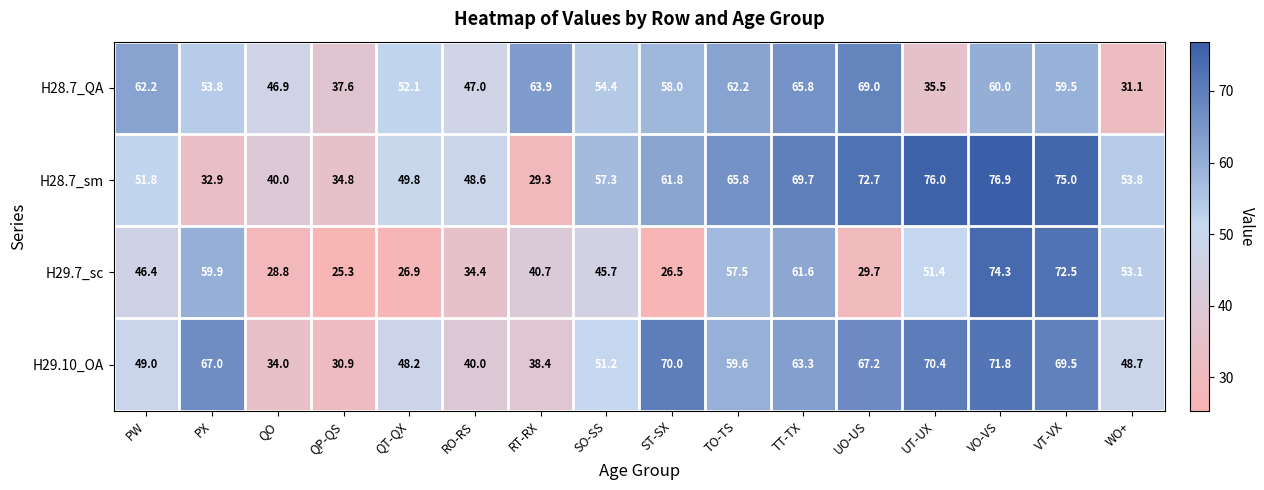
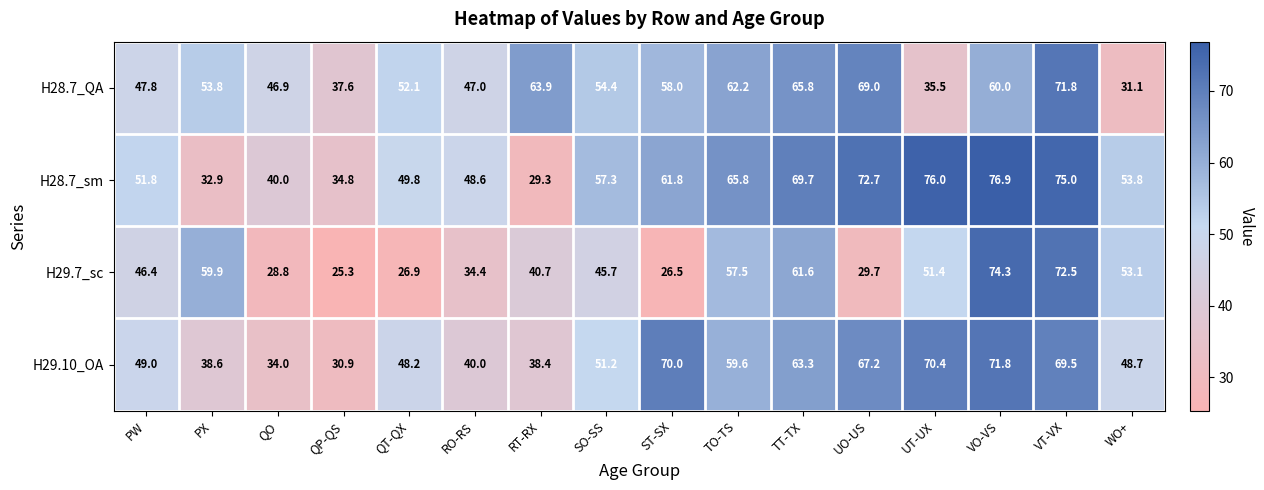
  {
    "H28.7_QA": {
-     "PW": 62.2,
+     "PW": 47.8,
      "PX": 53.8,
      "QO": 46.9,
      "QP-QS": 37.6,
      "QT-QX": 52.1,
      "RO-RS": 47.0,
      "RT-RX": 63.9,
      "SO-SS": 54.4,
      "ST-SX": 58.0,
      "TO-TS": 62.2,
      "TT-TX": 65.8,
      "UO-US": 69.0,
      "UT-UX": 35.5,
      "VO-VS": 60.0,
-     "VT-VX": 59.5,
+     "VT-VX": 71.8,
      "WO+": 31.1
    },
    "H28.7_sm": {
      "PW": 51.8,
      "PX": 32.9,
      "QO": 40.0,
      "QP-QS": 34.8,
      "QT-QX": 49.8,
      "RO-RS": 48.6,
      "RT-RX": 29.3,
      "SO-SS": 57.3,
      "ST-SX": 61.8,
      "TO-TS": 65.8,
      "TT-TX": 69.7,
      "UO-US": 72.7,
      "UT-UX": 76.0,
      "VO-VS": 76.9,
      "VT-VX": 75.0,
      "WO+": 53.8
    },
    "H29.7_sc": {
      "PW": 46.4,
      "PX": 59.9,
      "QO": 28.8,
      "QP-QS": 25.3,
      "QT-QX": 26.9,
      "RO-RS": 34.4,
      "RT-RX": 40.7,
      "SO-SS": 45.7,
      "ST-SX": 26.5,
      "TO-TS": 57.5,
      "TT-TX": 61.6,
      "UO-US": 29.7,
      "UT-UX": 51.4,
      "VO-VS": 74.3,
      "VT-VX": 72.5,
      "WO+": 53.1
    },
    "H29.10_OA": {
      "PW": 49.0,
-     "PX": 67.0,
+     "PX": 38.6,
      "QO": 34.0,
      "QP-QS": 30.9,
      "QT-QX": 48.2,
      "RO-RS": 40.0,
      "RT-RX": 38.4,
      "SO-SS": 51.2,
      "ST-SX": 70.0,
      "TO-TS": 59.6,
      "TT-TX": 63.3,
      "UO-US": 67.2,
      "UT-UX": 70.4,
      "VO-VS": 71.8,
      "VT-VX": 69.5,
      "WO+": 48.7
    }
  }
